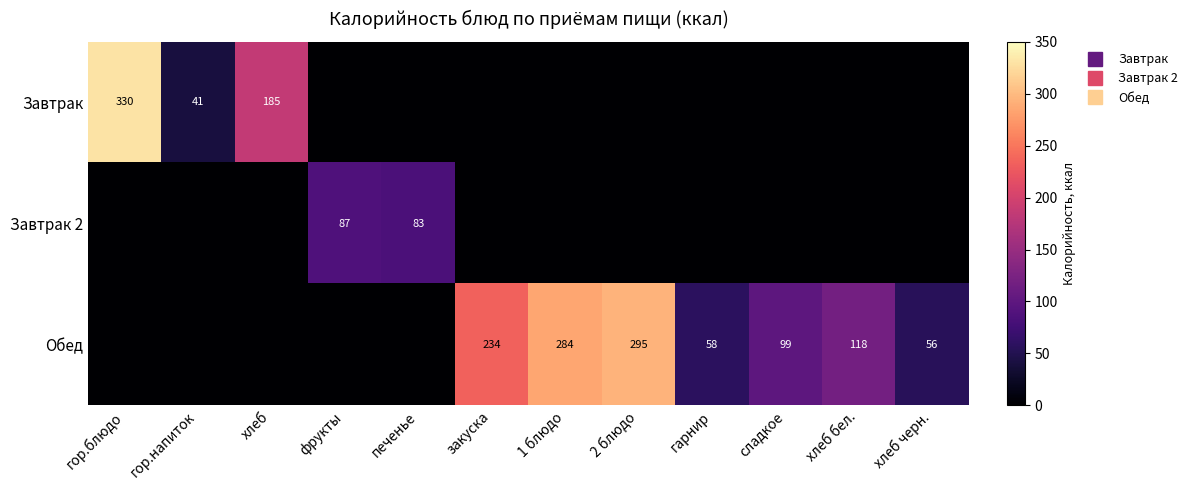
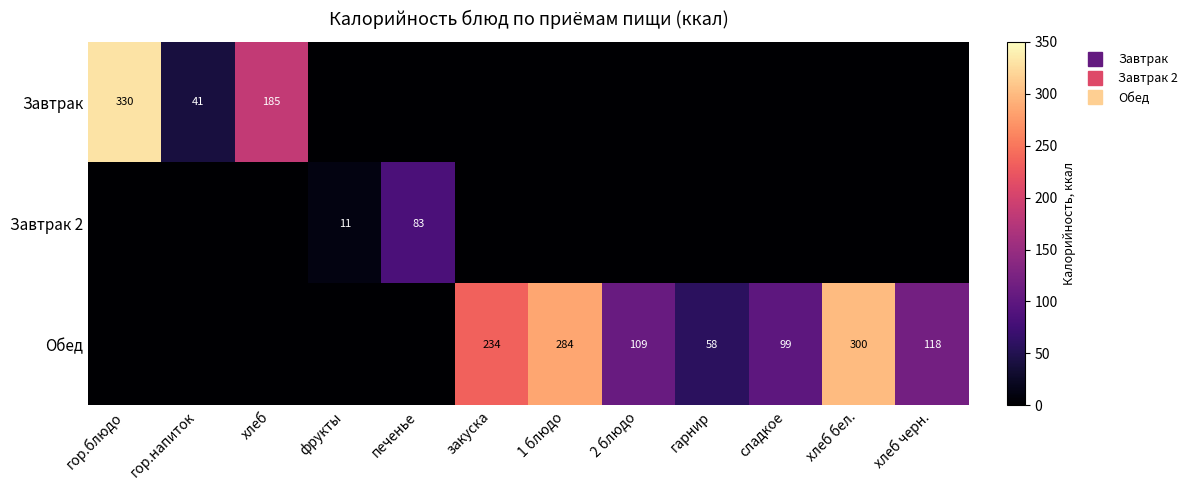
  {
    "Завтрак": {
      "гор.блюдо": 330,
      "гор.напиток": 41,
      "хлеб": 185
    },
    "Завтрак 2": {
-     "фрукты": 87,
+     "фрукты": 11,
      "печенье": 83
    },
    "Обед": {
      "закуска": 234,
      "1 блюдо": 284,
-     "2 блюдо": 295,
+     "2 блюдо": 109,
      "гарнир": 58,
      "сладкое": 99,
-     "хлеб бел.": 118,
-     "хлеб черн.": 56
+     "хлеб бел.": 300,
+     "хлеб черн.": 118
    }
  }
